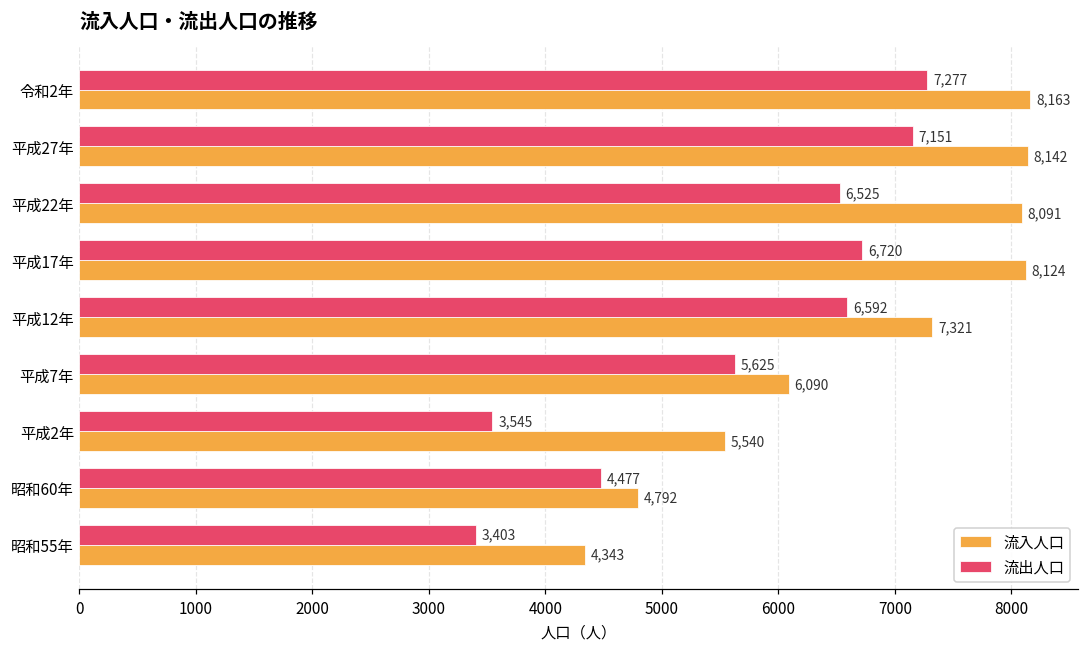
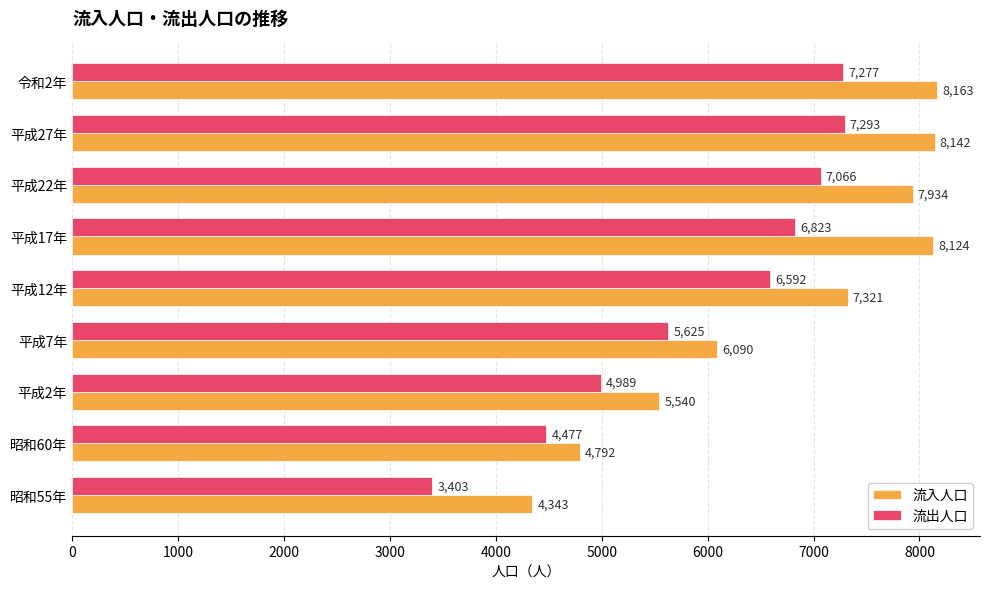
  {
    "流入人口": {
      "令和2年": "8,163",
      "平成27年": "8,142",
-     "平成22年": "8,091",
+     "平成22年": "7,934",
      "平成17年": "8,124",
      "平成12年": "7,321",
      "平成7年": "6,090",
      "平成2年": "5,540",
      "昭和60年": "4,792",
      "昭和55年": "4,343"
    },
    "流出人口": {
      "令和2年": "7,277",
-     "平成27年": "7,151",
-     "平成22年": "6,525",
-     "平成17年": "6,720",
+     "平成27年": "7,293",
+     "平成22年": "7,066",
+     "平成17年": "6,823",
      "平成12年": "6,592",
      "平成7年": "5,625",
-     "平成2年": "3,545",
+     "平成2年": "4,989",
      "昭和60年": "4,477",
      "昭和55年": "3,403"
    }
  }
